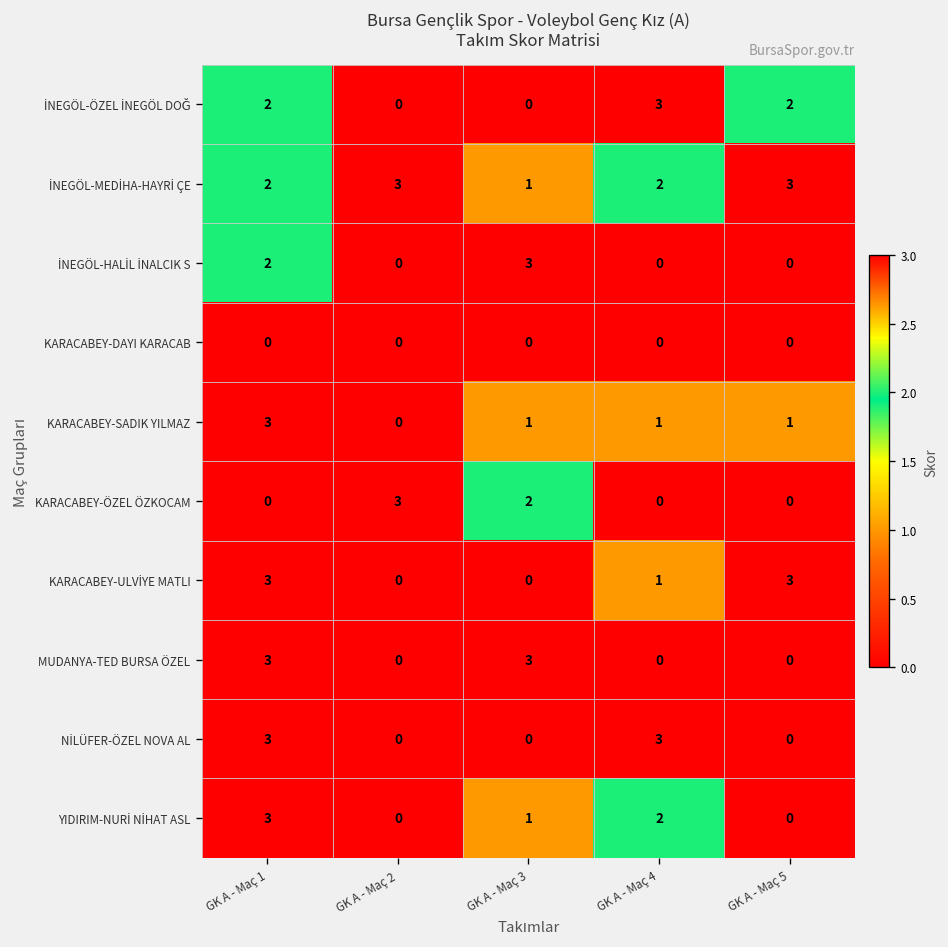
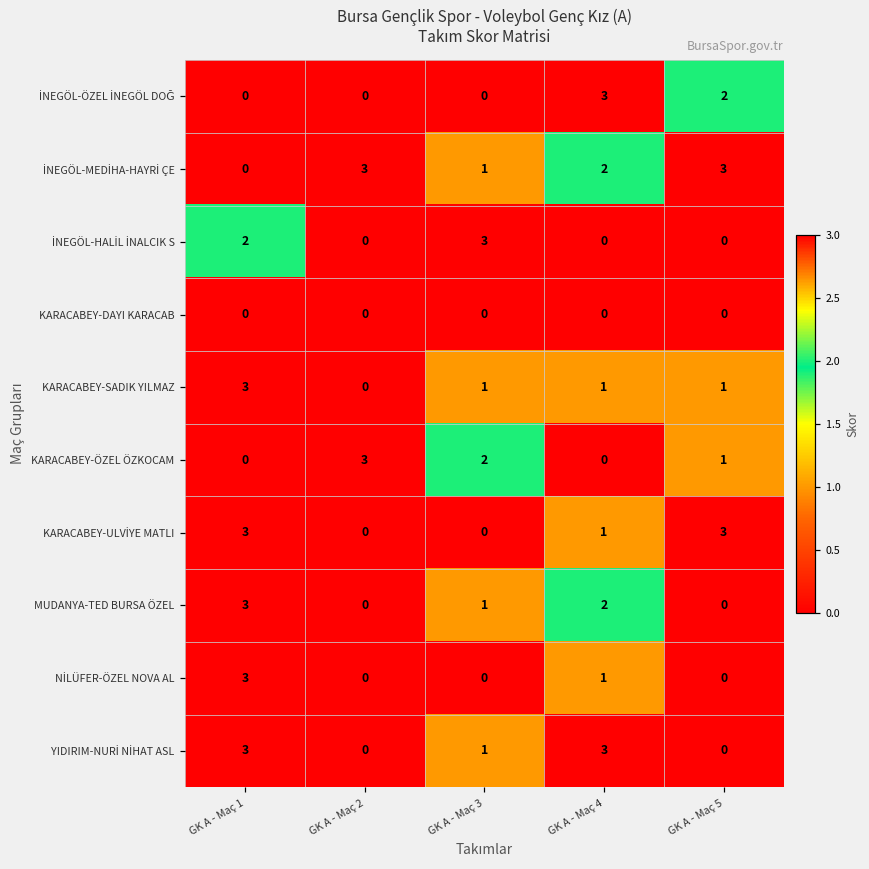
  {
    "İNEGÖL-ÖZEL İNEGÖL DOĞ": {
-     "GK A - Maç 1": 2,
+     "GK A - Maç 1": 0,
      "GK A - Maç 2": 0,
      "GK A - Maç 3": 0,
      "GK A - Maç 4": 3,
      "GK A - Maç 5": 2
    },
    "İNEGÖL-MEDİHA-HAYRİ ÇE": {
-     "GK A - Maç 1": 2,
+     "GK A - Maç 1": 0,
      "GK A - Maç 2": 3,
      "GK A - Maç 3": 1,
      "GK A - Maç 4": 2,
      "GK A - Maç 5": 3
    },
    "İNEGÖL-HALİL İNALCIK S": {
      "GK A - Maç 1": 2,
      "GK A - Maç 2": 0,
      "GK A - Maç 3": 3,
      "GK A - Maç 4": 0,
      "GK A - Maç 5": 0
    },
    "KARACABEY-DAYI KARACAB": {
      "GK A - Maç 1": 0,
      "GK A - Maç 2": 0,
      "GK A - Maç 3": 0,
      "GK A - Maç 4": 0,
      "GK A - Maç 5": 0
    },
    "KARACABEY-SADIK YILMAZ": {
      "GK A - Maç 1": 3,
      "GK A - Maç 2": 0,
      "GK A - Maç 3": 1,
      "GK A - Maç 4": 1,
      "GK A - Maç 5": 1
    },
    "KARACABEY-ÖZEL ÖZKOCAM": {
      "GK A - Maç 1": 0,
      "GK A - Maç 2": 3,
      "GK A - Maç 3": 2,
      "GK A - Maç 4": 0,
-     "GK A - Maç 5": 0
+     "GK A - Maç 5": 1
    },
    "KARACABEY-ULVİYE MATLI": {
      "GK A - Maç 1": 3,
      "GK A - Maç 2": 0,
      "GK A - Maç 3": 0,
      "GK A - Maç 4": 1,
      "GK A - Maç 5": 3
    },
    "MUDANYA-TED BURSA ÖZEL": {
      "GK A - Maç 1": 3,
      "GK A - Maç 2": 0,
-     "GK A - Maç 3": 3,
-     "GK A - Maç 4": 0,
+     "GK A - Maç 3": 1,
+     "GK A - Maç 4": 2,
      "GK A - Maç 5": 0
    },
    "NİLÜFER-ÖZEL NOVA AL": {
      "GK A - Maç 1": 3,
      "GK A - Maç 2": 0,
      "GK A - Maç 3": 0,
-     "GK A - Maç 4": 3,
+     "GK A - Maç 4": 1,
      "GK A - Maç 5": 0
    },
    "YIDIRIM-NURİ NİHAT ASL": {
      "GK A - Maç 1": 3,
      "GK A - Maç 2": 0,
      "GK A - Maç 3": 1,
-     "GK A - Maç 4": 2,
+     "GK A - Maç 4": 3,
      "GK A - Maç 5": 0
    }
  }
